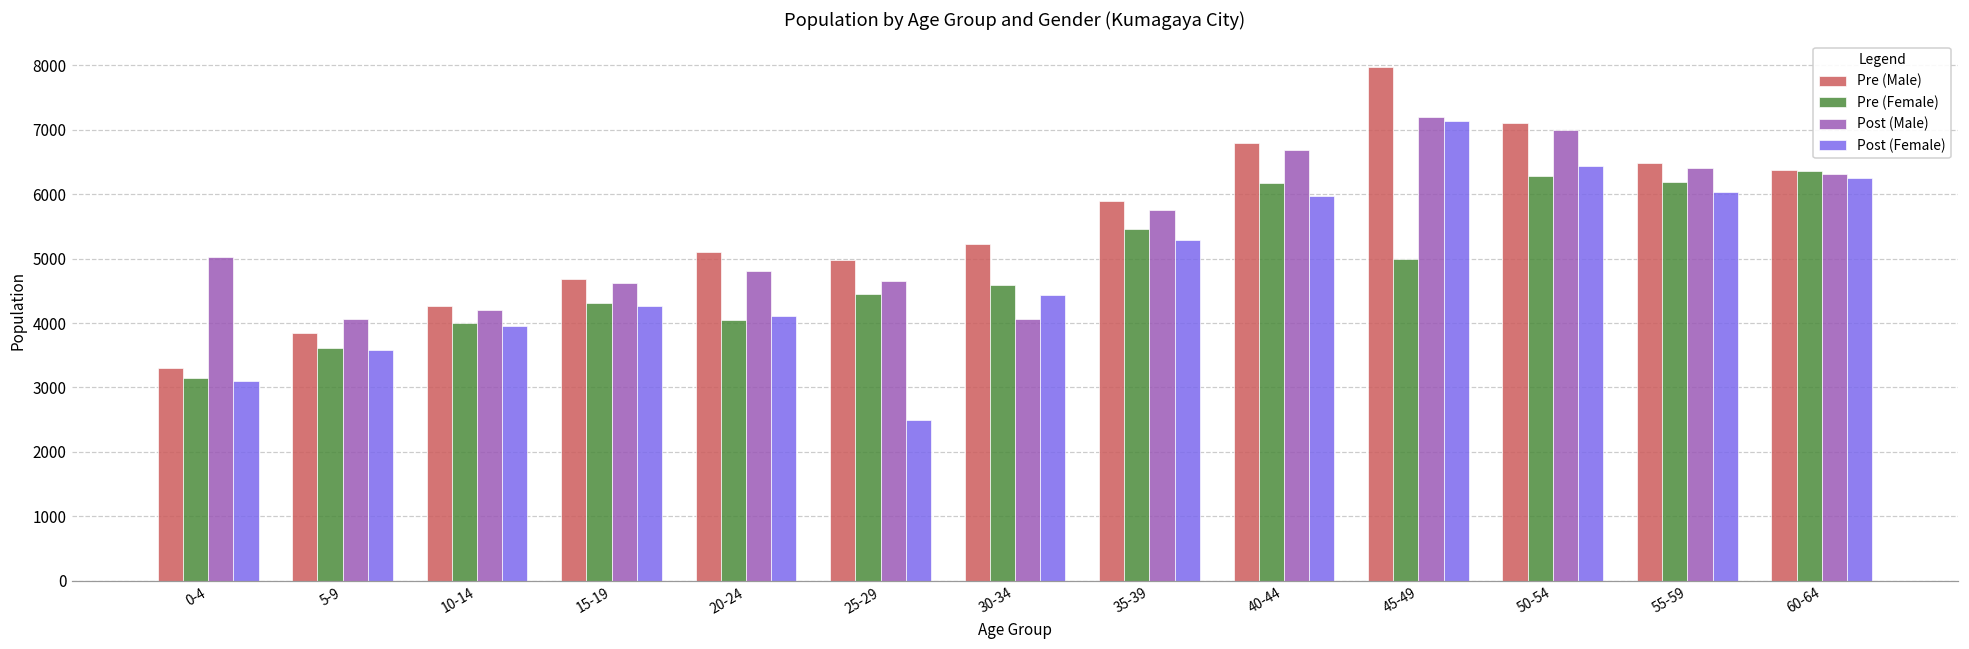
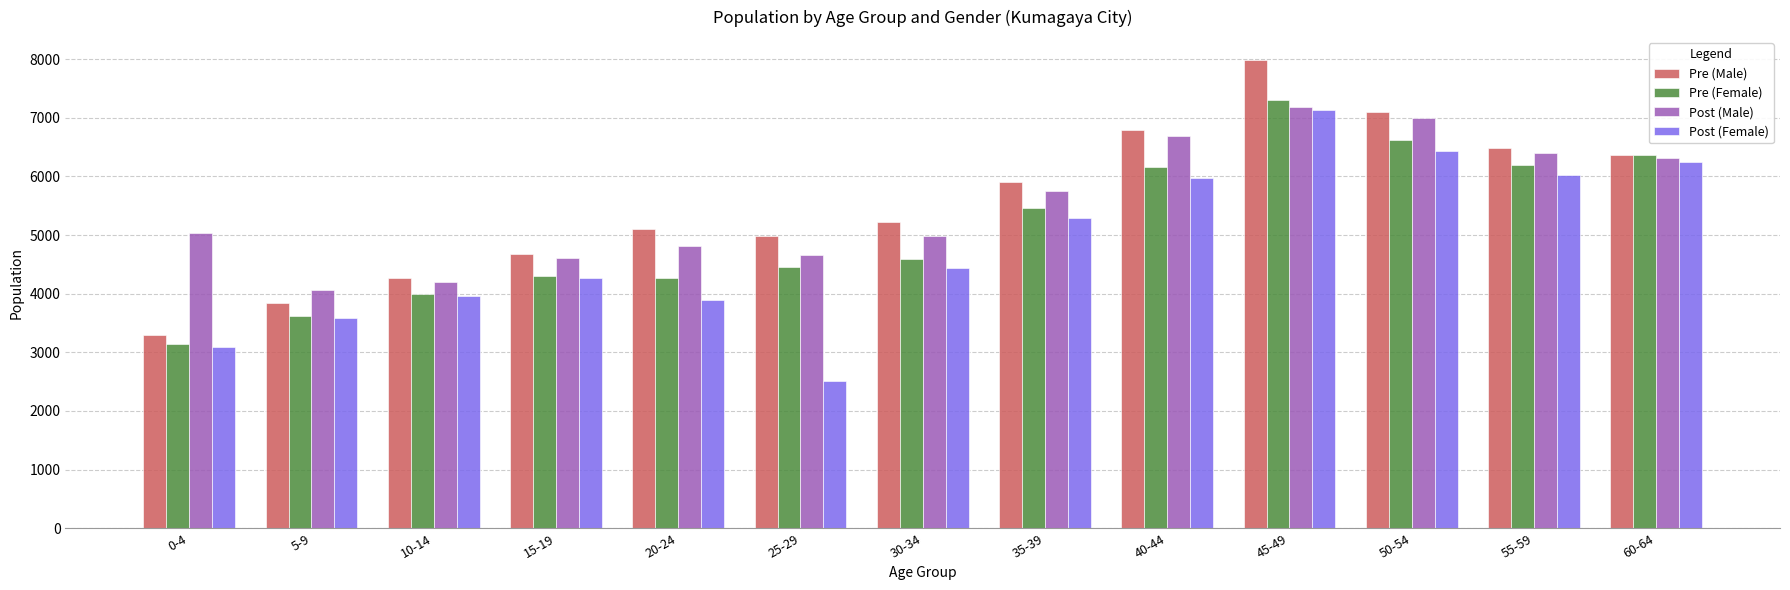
  {
    "Pre (Male)": {
      "0-4": 3300,
      "5-9": 3800,
      "10-14": 4300,
      "15-19": 4700,
      "20-24": 5100,
      "25-29": 5000,
      "30-34": 5200,
      "35-39": 5900,
      "40-44": 6800,
      "45-49": 8000,
      "50-54": 7100,
      "55-59": 6500,
      "60-64": 6400
    },
    "Pre (Female)": {
      "0-4": 3100,
      "5-9": 3600,
      "10-14": 4000,
      "15-19": 4300,
-     "20-24": 4000,
+     "20-24": 4300,
      "25-29": 4400,
      "30-34": 4600,
      "35-39": 5500,
      "40-44": 6200,
-     "45-49": 5000,
-     "50-54": 6300,
+     "45-49": 7300,
+     "50-54": 6600,
      "55-59": 6200,
      "60-64": 6400
    },
    "Post (Male)": {
      "0-4": 5000,
      "5-9": 4100,
      "10-14": 4200,
      "15-19": 4600,
      "20-24": 4800,
      "25-29": 4700,
-     "30-34": 4100,
+     "30-34": 5000,
      "35-39": 5700,
      "40-44": 6700,
      "45-49": 7200,
      "50-54": 7000,
      "55-59": 6400,
      "60-64": 6300
    },
    "Post (Female)": {
      "0-4": 3100,
      "5-9": 3600,
      "10-14": 4000,
      "15-19": 4300,
-     "20-24": 4100,
+     "20-24": 3900,
      "25-29": 2500,
      "30-34": 4400,
      "35-39": 5300,
      "40-44": 6000,
      "45-49": 7100,
      "50-54": 6400,
      "55-59": 6000,
      "60-64": 6300
    }
  }
